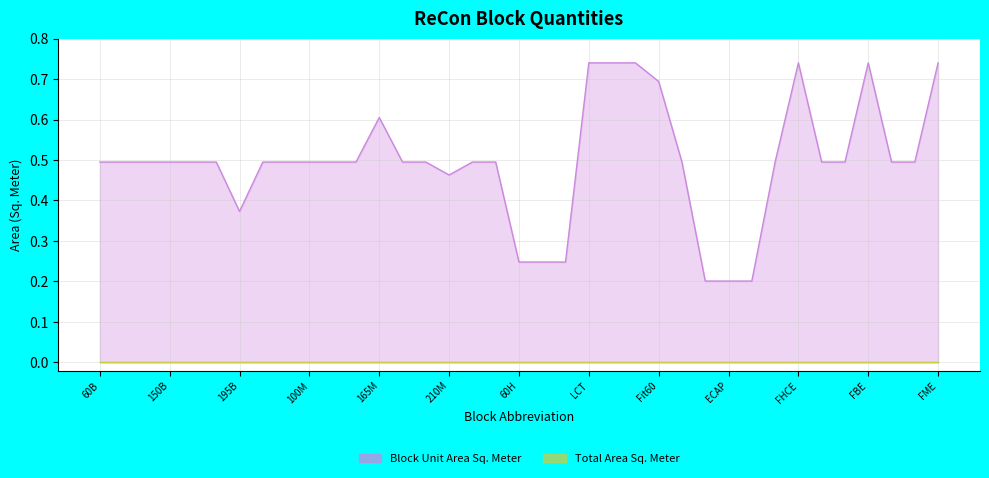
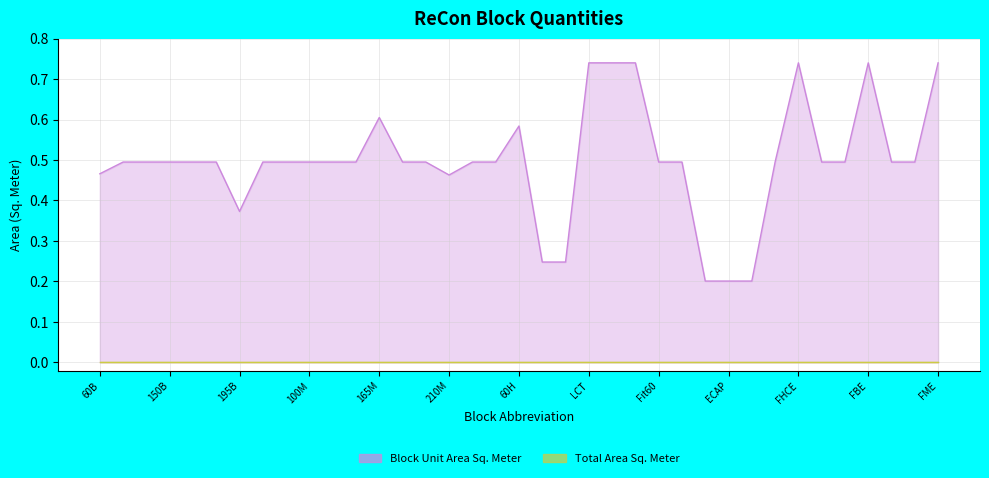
  {
    "Block Unit Area Sq. Meter": {
-     "60B": 0.50,
+     "60B": 0.47,
      "150B": 0.50,
      "195B": 0.37,
      "100M": 0.50,
      "165M": 0.61,
      "210M": 0.46,
-     "60H": 0.25,
+     "60H": 0.58,
      "LCT": 0.74,
-     "Fit60": 0.69,
+     "Fit60": 0.50,
      "ECAP": 0.20,
      "FHCE": 0.74,
      "FBE": 0.74,
      "FME": 0.74
    },
    "Total Area Sq. Meter": {
      "60B": 0.00,
      "150B": 0.00,
      "195B": 0.00,
      "100M": 0.00,
      "165M": 0.00,
      "210M": 0.00,
      "60H": 0.00,
      "LCT": 0.00,
      "Fit60": 0.00,
      "ECAP": 0.00,
      "FHCE": 0.00,
      "FBE": 0.00,
      "FME": 0.00
    }
  }
